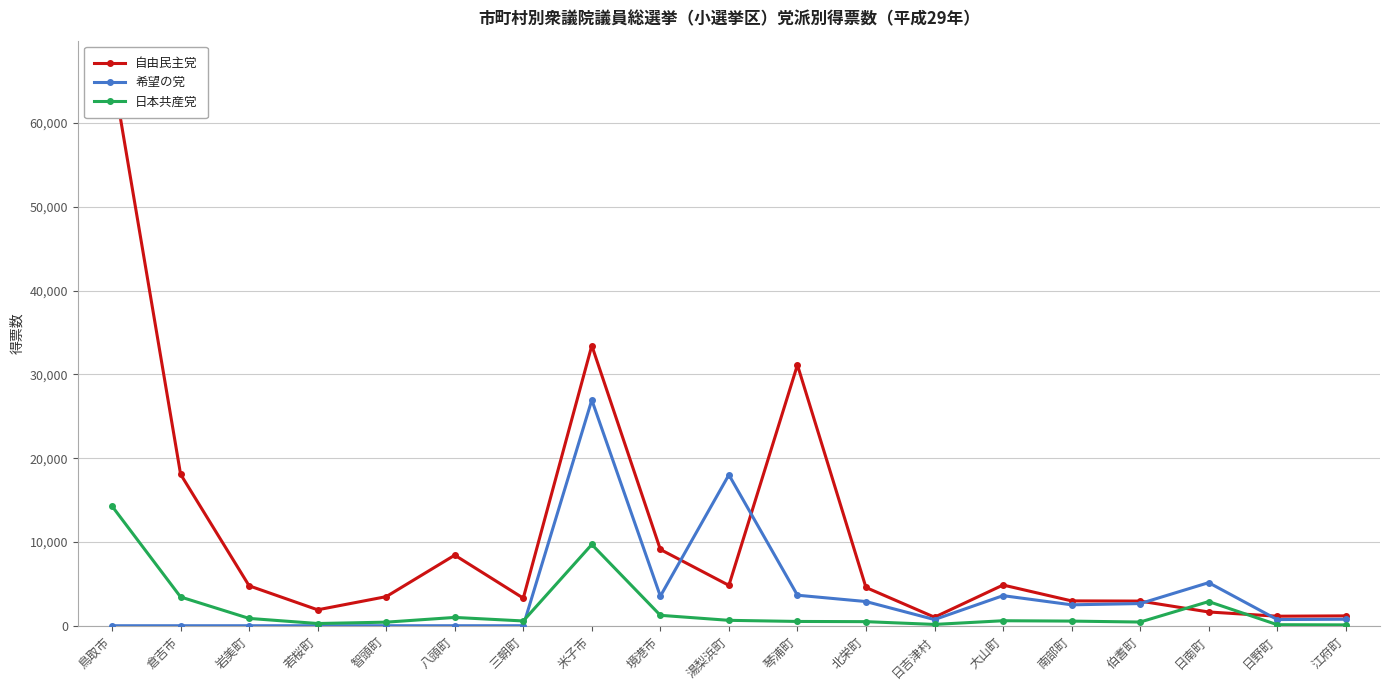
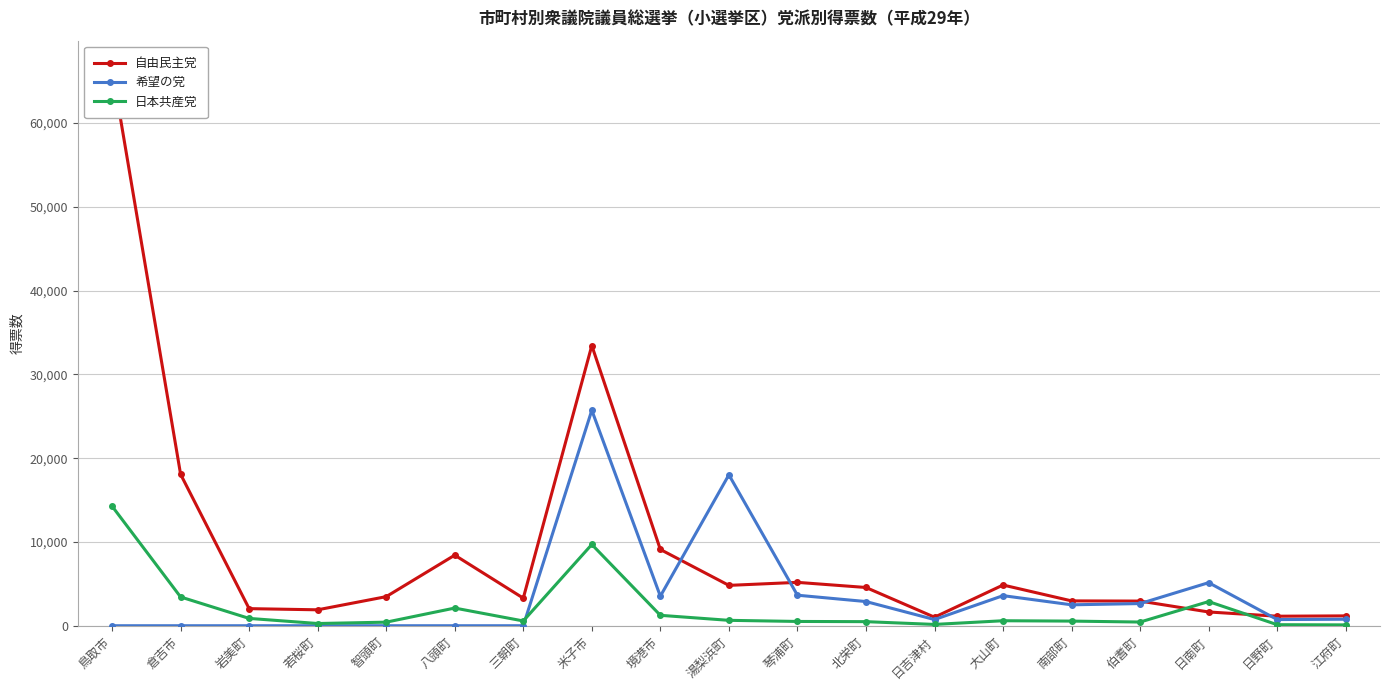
  {
    "自由民主党": {
      "倉吉市": "18,000",
-     "岩美町": "5,000",
+     "岩美町": "2,000",
      "若桜町": "2,000",
      "智頭町": "3,000",
      "八頭町": "8,000",
      "三朝町": "3,000",
      "米子市": "33,000",
      "境港市": "9,000",
      "湯梨浜町": "5,000",
-     "琴浦町": "31,000",
+     "琴浦町": "5,000",
      "北栄町": "5,000",
      "大山町": "5,000",
      "南部町": "3,000",
      "日南町": "2,000",
      "日野町": "1,000",
      "江府町": "1,000"
    },
    "希望の党": {
      "鳥取市": "0",
      "倉吉市": "0",
      "岩美町": "0",
      "智頭町": "0",
      "八頭町": "0",
      "三朝町": "0",
-     "米子市": "27,000",
+     "米子市": "26,000",
      "境港市": "4,000",
      "湯梨浜町": "18,000",
      "琴浦町": "4,000",
      "北栄町": "3,000",
      "大山町": "4,000",
      "南部町": "2,000",
      "日南町": "5,000",
      "日野町": "1,000",
      "江府町": "1,000"
    },
    "日本共産党": {
      "鳥取市": "14,000",
      "倉吉市": "3,000",
      "岩美町": "1,000",
      "智頭町": "0",
-     "八頭町": "1,000",
+     "八頭町": "2,000",
      "三朝町": "1,000",
      "米子市": "10,000",
      "境港市": "1,000",
      "湯梨浜町": "1,000",
      "琴浦町": "1,000",
      "北栄町": "0",
      "日吉津村": "0",
      "大山町": "1,000",
      "南部町": "1,000",
      "伯耆町": "0",
      "日南町": "3,000",
      "日野町": "0",
      "江府町": "0"
    }
  }
